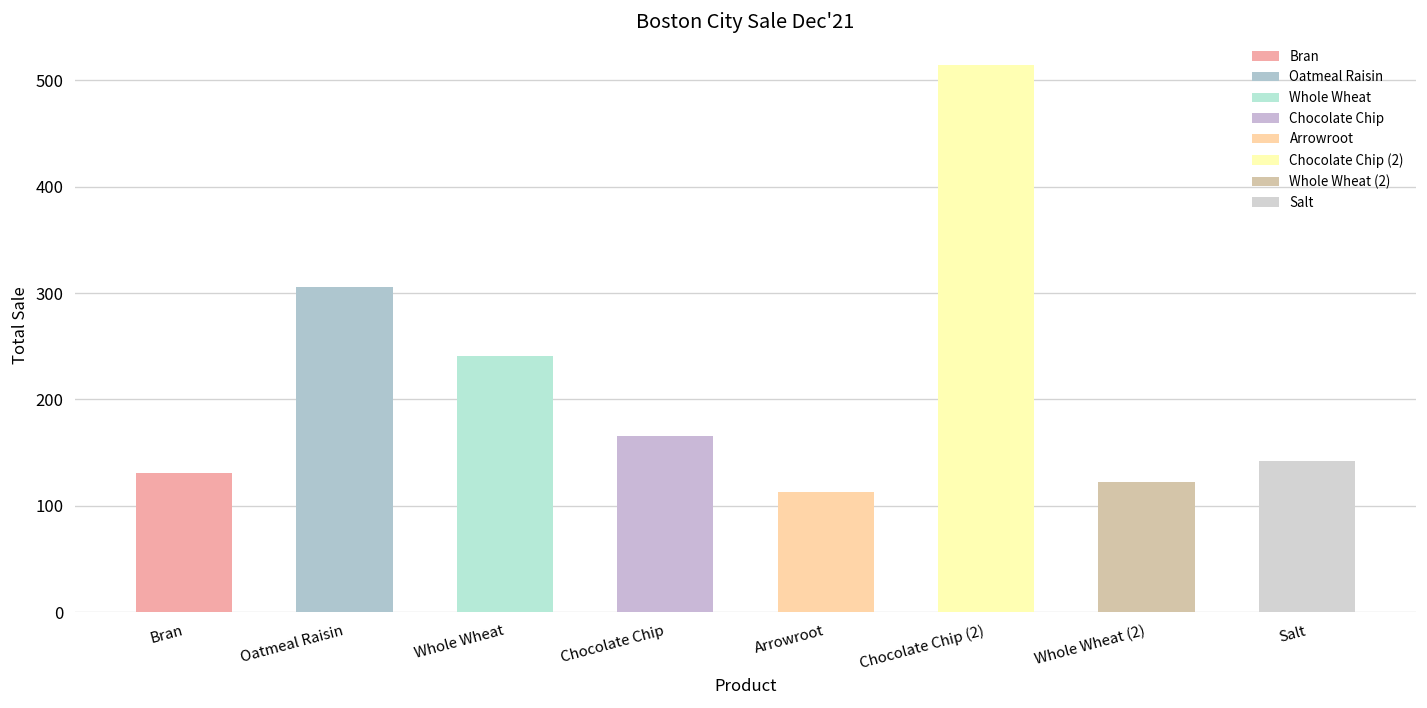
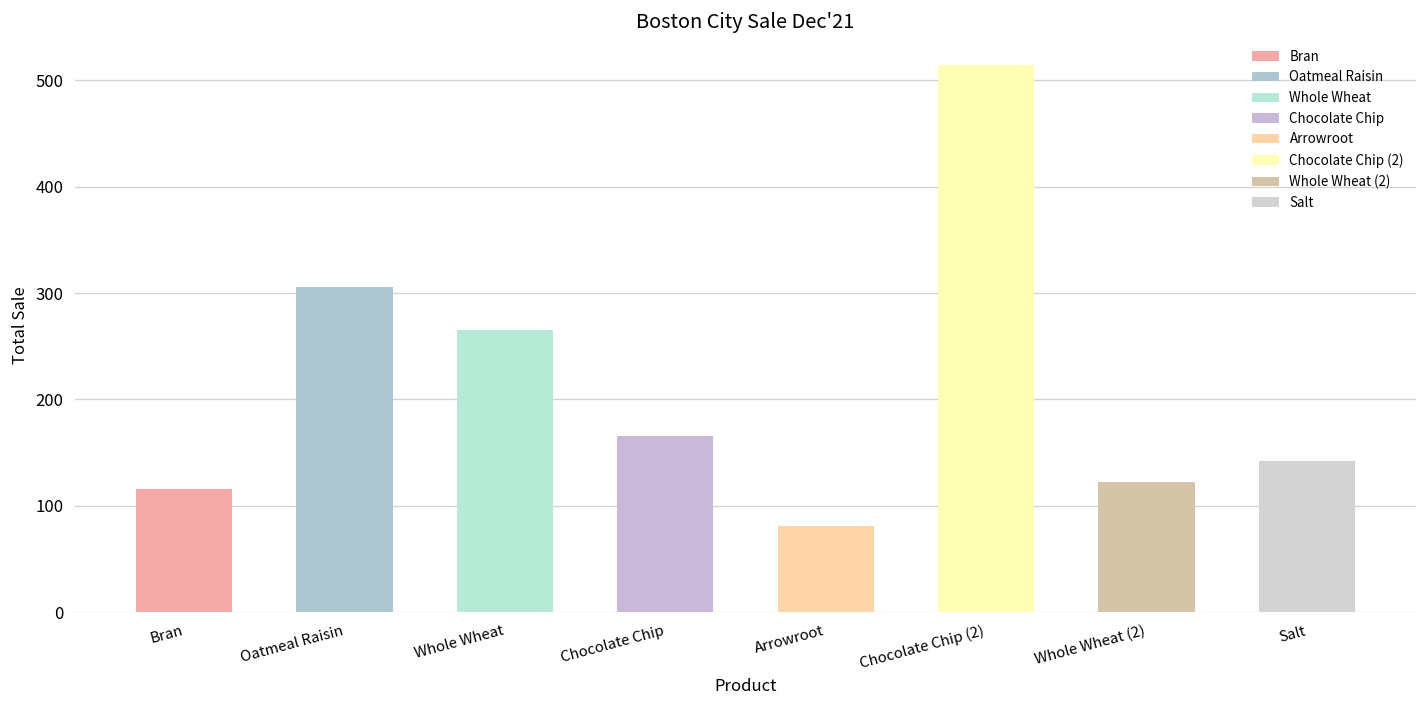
  {
-   "Bran": 130,
+   "Bran": 120,
    "Oatmeal Raisin": 310,
-   "Whole Wheat": 240,
+   "Whole Wheat": 270,
    "Chocolate Chip": 170,
-   "Arrowroot": 110,
+   "Arrowroot": 80,
    "Chocolate Chip (2)": 510,
    "Whole Wheat (2)": 120,
    "Salt": 140
  }
